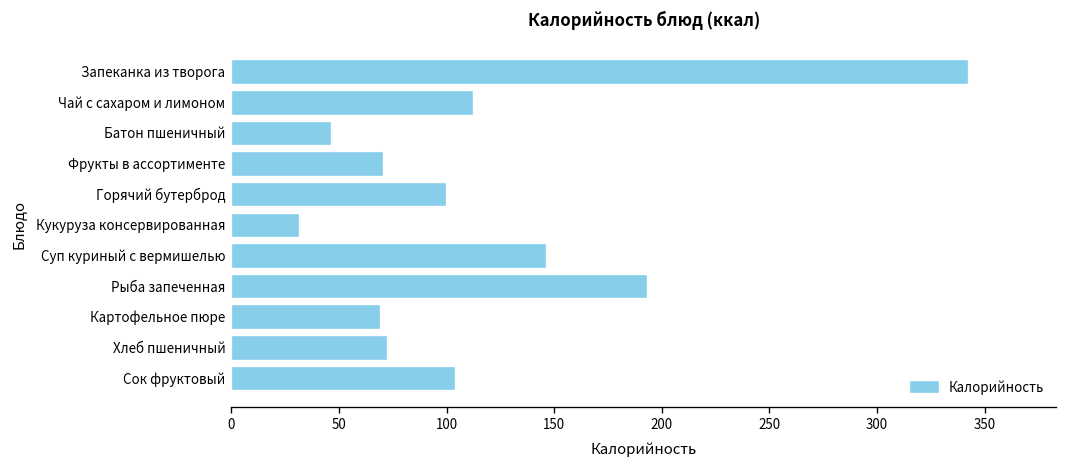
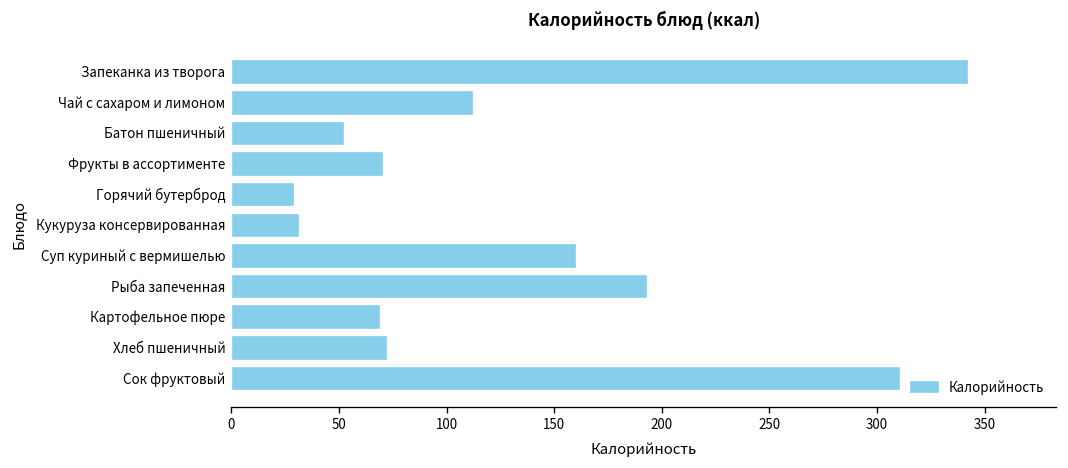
  {
    "Запеканка из творога": 342,
    "Чай с сахаром и лимоном": 112,
-   "Батон пшеничный": 46,
+   "Батон пшеничный": 52,
    "Фрукты в ассортименте": 71,
-   "Горячий бутерброд": 100,
+   "Горячий бутерброд": 29,
    "Кукуруза консервированная": 31,
-   "Суп куриный с вермишелью": 146,
+   "Суп куриный с вермишелью": 160,
    "Рыба запеченная": 193,
    "Картофельное пюре": 69,
    "Хлеб пшеничный": 72,
-   "Сок фруктовый": 104
+   "Сок фруктовый": 311
  }
